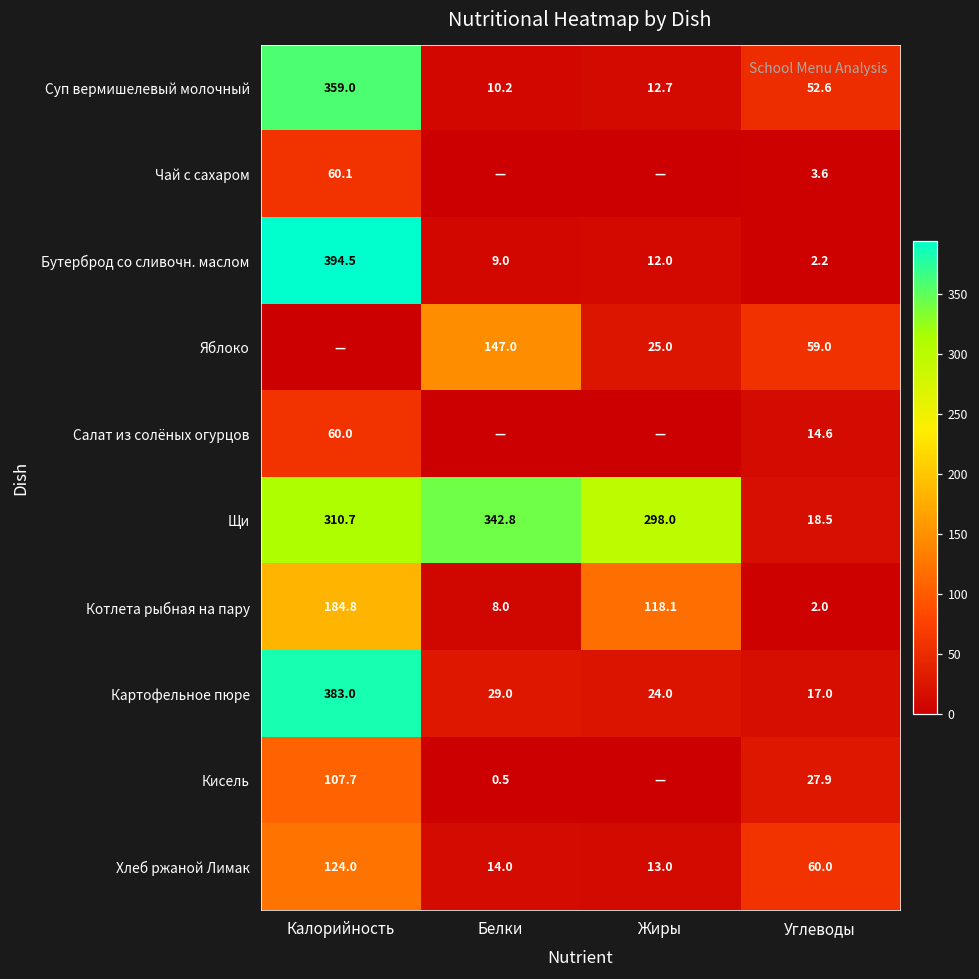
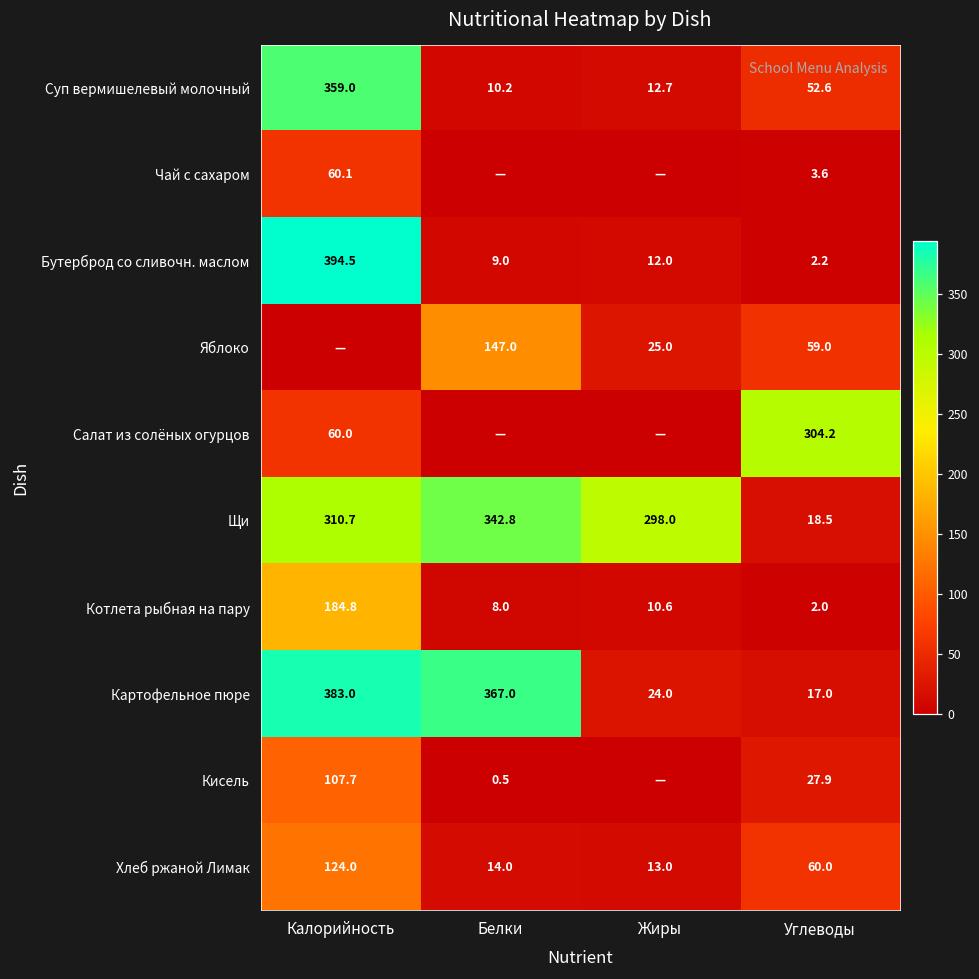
  {
    "Суп вермишелевый молочный": {
      "Калорийность": 359.0,
      "Белки": 10.2,
      "Жиры": 12.7
    },
    "Чай с сахаром": {
      "Калорийность": 60.1,
      "Углеводы": 3.6
    },
    "Бутерброд со сливочн. маслом": {
      "Калорийность": 394.5,
      "Белки": 9.0,
      "Жиры": 12.0,
      "Углеводы": 2.2
    },
    "Яблоко": {
      "Белки": 147.0,
      "Жиры": 25.0,
      "Углеводы": 59.0
    },
    "Салат из солёных огурцов": {
      "Калорийность": 60.0,
-     "Углеводы": 14.6
+     "Углеводы": 304.2
    },
    "Щи": {
      "Калорийность": 310.7,
      "Белки": 342.8,
      "Жиры": 298.0,
      "Углеводы": 18.5
    },
    "Котлета рыбная на пару": {
      "Калорийность": 184.8,
      "Белки": 8.0,
-     "Жиры": 118.1,
+     "Жиры": 10.6,
      "Углеводы": 2.0
    },
    "Картофельное пюре": {
      "Калорийность": 383.0,
-     "Белки": 29.0,
+     "Белки": 367.0,
      "Жиры": 24.0,
      "Углеводы": 17.0
    },
    "Кисель": {
      "Калорийность": 107.7,
      "Белки": 0.5,
      "Углеводы": 27.9
    },
    "Хлеб ржаной Лимак": {
      "Калорийность": 124.0,
      "Белки": 14.0,
      "Жиры": 13.0,
      "Углеводы": 60.0
    }
  }
